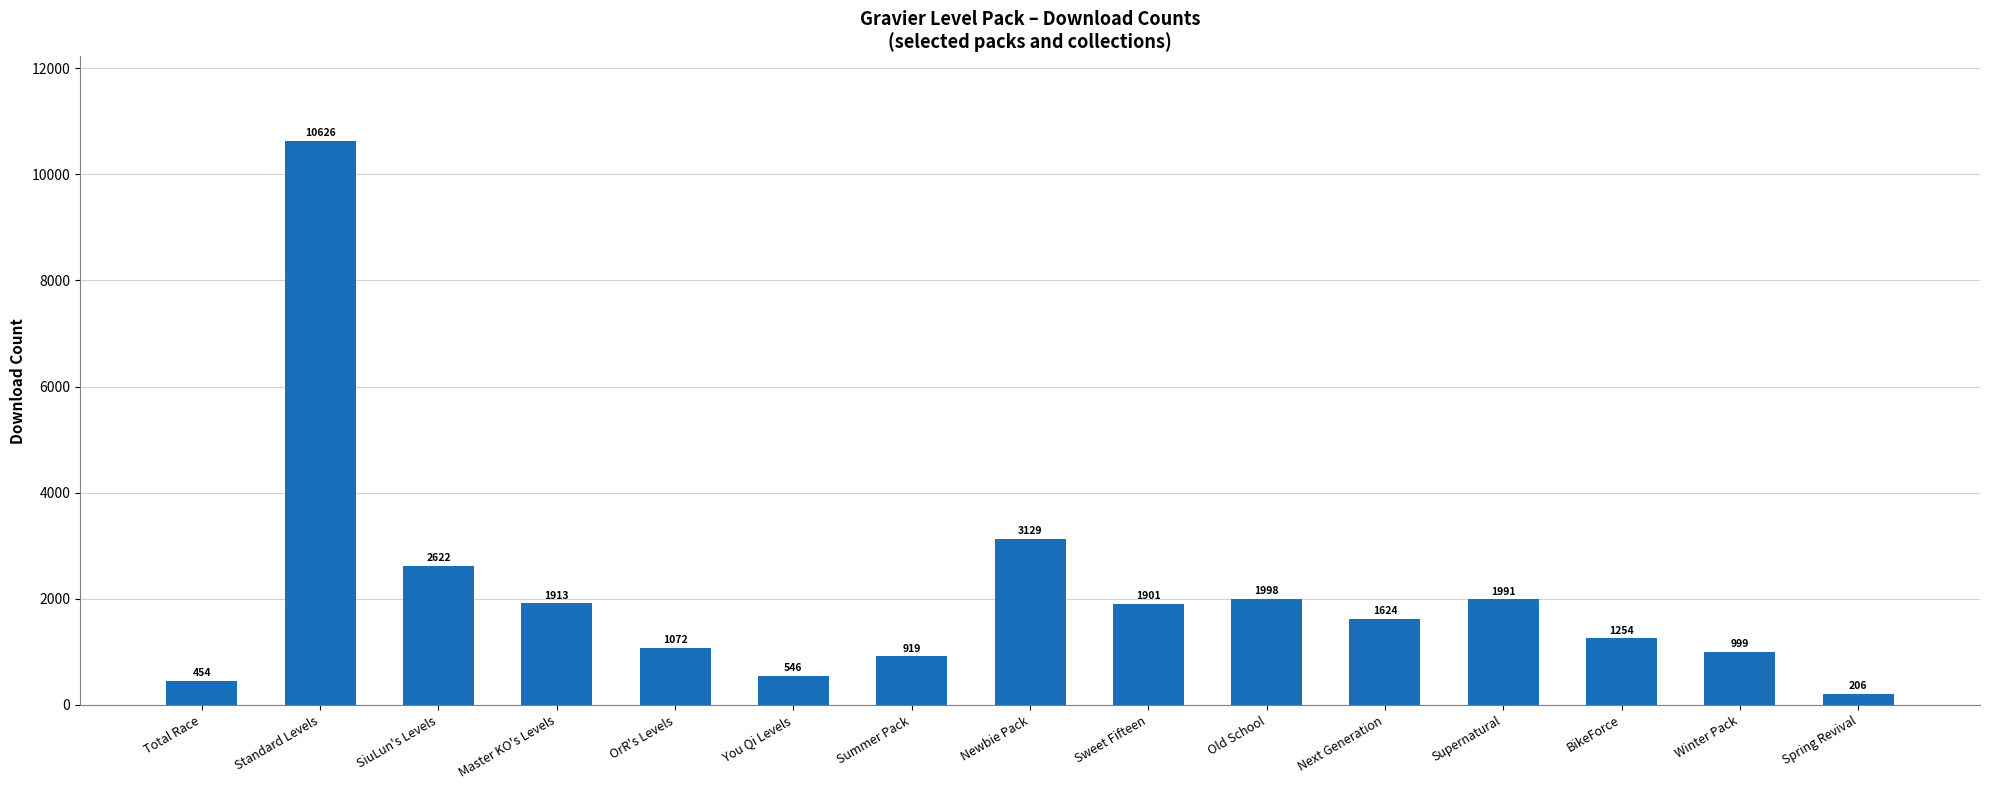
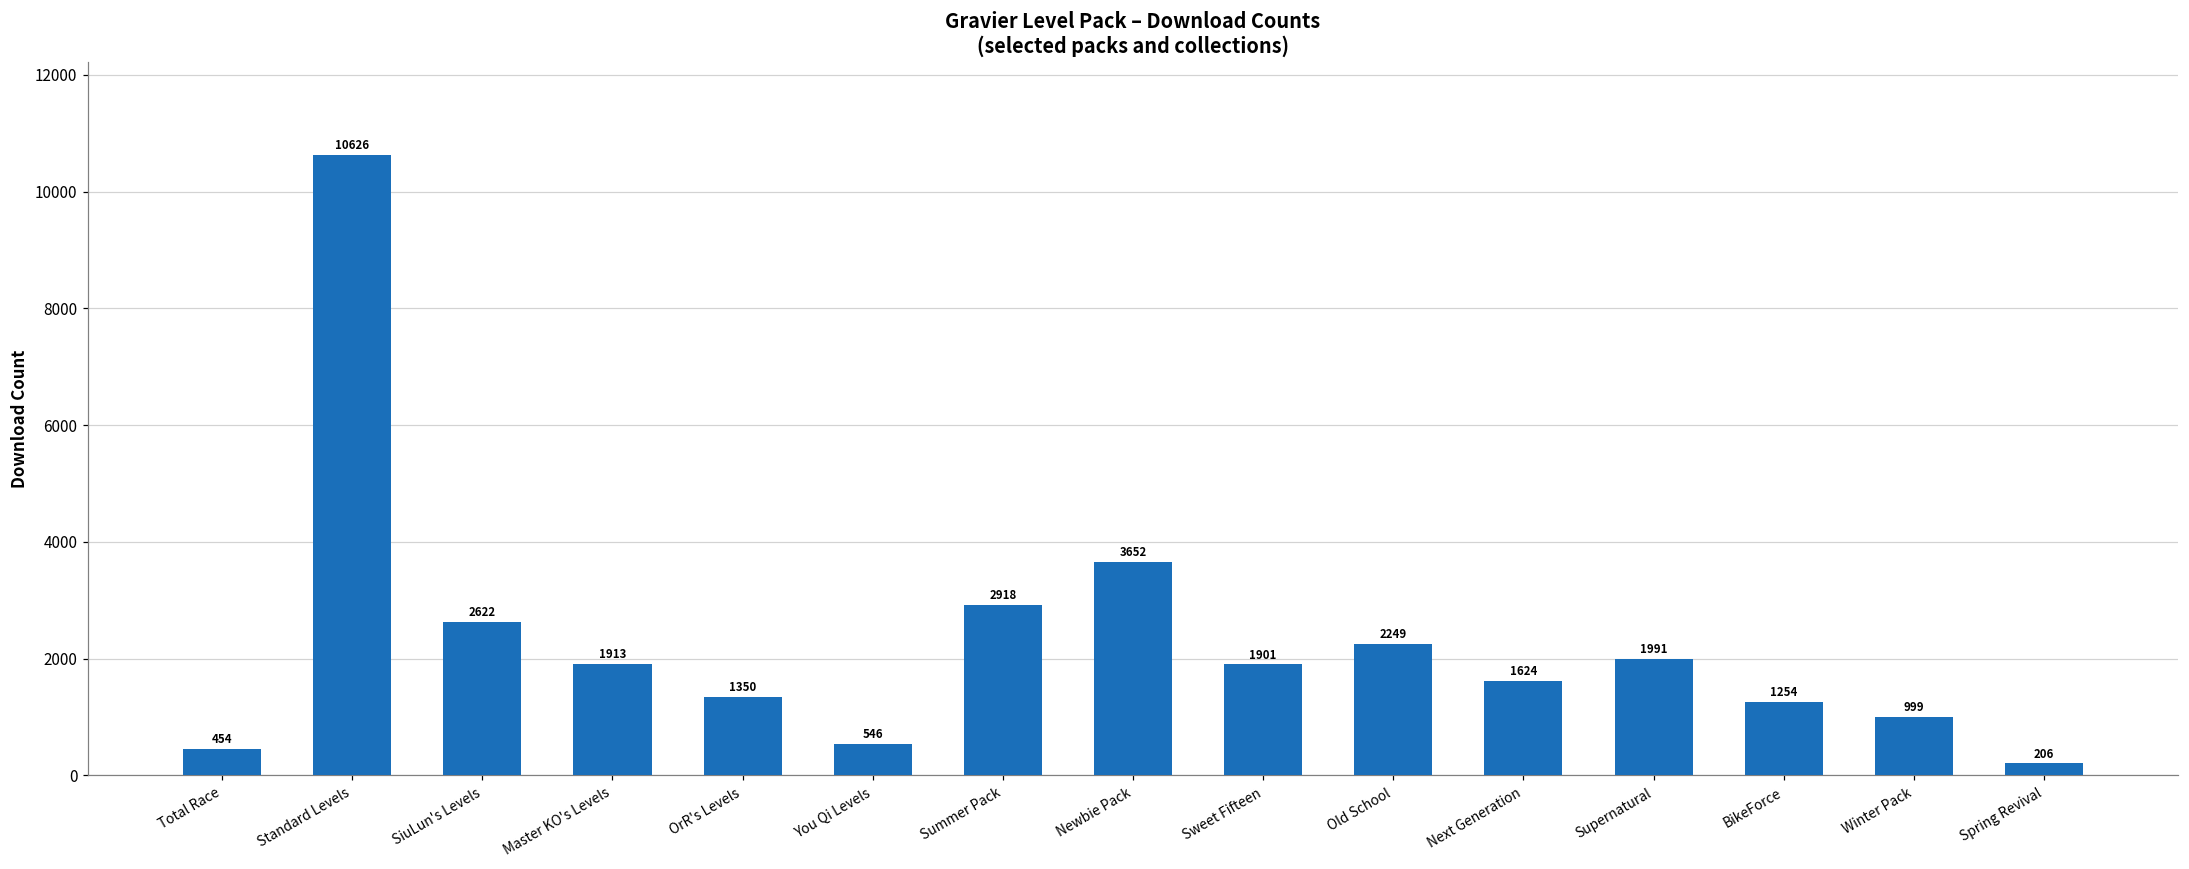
  {
    "Total Race": 454,
    "Standard Levels": 10626,
    "SiuLun's Levels": 2622,
    "Master KO's Levels": 1913,
-   "OrR's Levels": 1072,
+   "OrR's Levels": 1350,
    "You Qi Levels": 546,
-   "Summer Pack": 919,
-   "Newbie Pack": 3129,
+   "Summer Pack": 2918,
+   "Newbie Pack": 3652,
    "Sweet Fifteen": 1901,
-   "Old School": 1998,
+   "Old School": 2249,
    "Next Generation": 1624,
    "Supernatural": 1991,
    "BikeForce": 1254,
    "Winter Pack": 999,
    "Spring Revival": 206
  }
